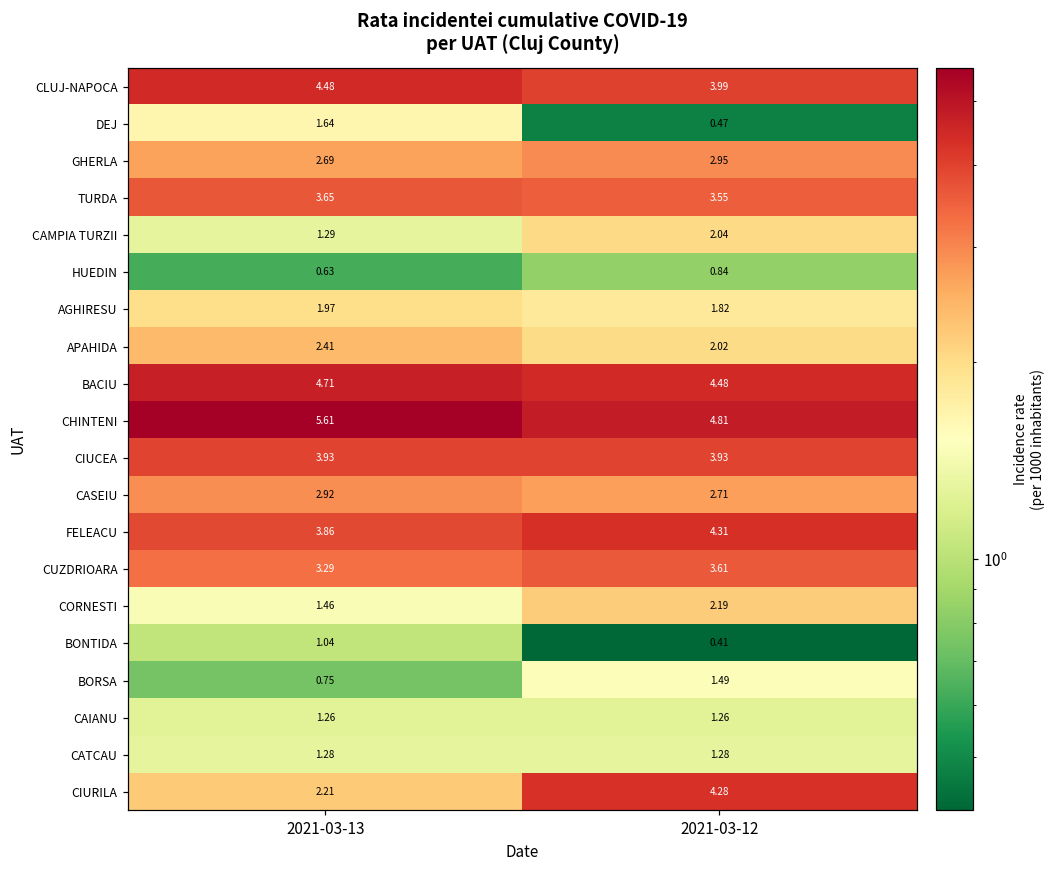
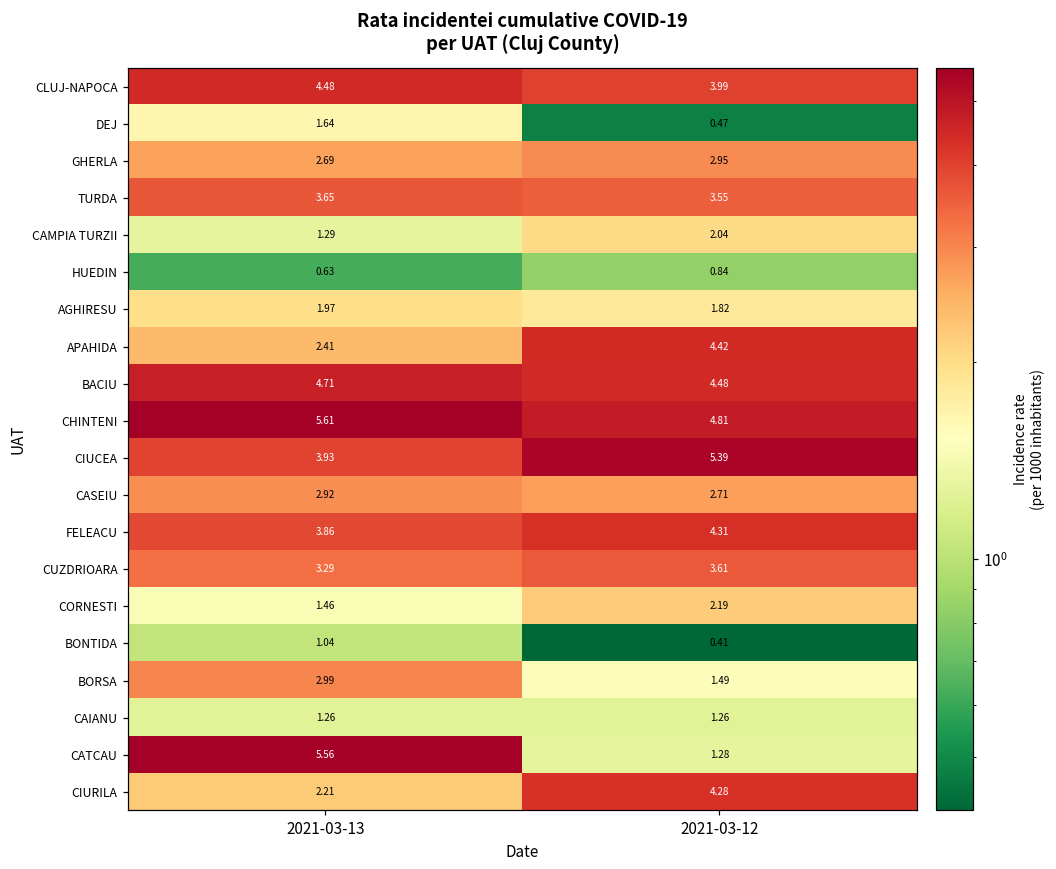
  {
    "CLUJ-NAPOCA": {
      "2021-03-13": 4.48,
      "2021-03-12": 3.99
    },
    "DEJ": {
      "2021-03-13": 1.64,
      "2021-03-12": 0.47
    },
    "GHERLA": {
      "2021-03-13": 2.69,
      "2021-03-12": 2.95
    },
    "TURDA": {
      "2021-03-13": 3.65,
      "2021-03-12": 3.55
    },
    "CAMPIA TURZII": {
      "2021-03-13": 1.29,
      "2021-03-12": 2.04
    },
    "HUEDIN": {
      "2021-03-13": 0.63,
      "2021-03-12": 0.84
    },
    "AGHIRESU": {
      "2021-03-13": 1.97,
      "2021-03-12": 1.82
    },
    "APAHIDA": {
      "2021-03-13": 2.41,
-     "2021-03-12": 2.02
+     "2021-03-12": 4.42
    },
    "BACIU": {
      "2021-03-13": 4.71,
      "2021-03-12": 4.48
    },
    "CHINTENI": {
      "2021-03-13": 5.61,
      "2021-03-12": 4.81
    },
    "CIUCEA": {
      "2021-03-13": 3.93,
-     "2021-03-12": 3.93
+     "2021-03-12": 5.39
    },
    "CASEIU": {
      "2021-03-13": 2.92,
      "2021-03-12": 2.71
    },
    "FELEACU": {
      "2021-03-13": 3.86,
      "2021-03-12": 4.31
    },
    "CUZDRIOARA": {
      "2021-03-13": 3.29,
      "2021-03-12": 3.61
    },
    "CORNESTI": {
      "2021-03-13": 1.46,
      "2021-03-12": 2.19
    },
    "BONTIDA": {
      "2021-03-13": 1.04,
      "2021-03-12": 0.41
    },
    "BORSA": {
-     "2021-03-13": 0.75,
+     "2021-03-13": 2.99,
      "2021-03-12": 1.49
    },
    "CAIANU": {
      "2021-03-13": 1.26,
      "2021-03-12": 1.26
    },
    "CATCAU": {
-     "2021-03-13": 1.28,
+     "2021-03-13": 5.56,
      "2021-03-12": 1.28
    },
    "CIURILA": {
      "2021-03-13": 2.21,
      "2021-03-12": 4.28
    }
  }
